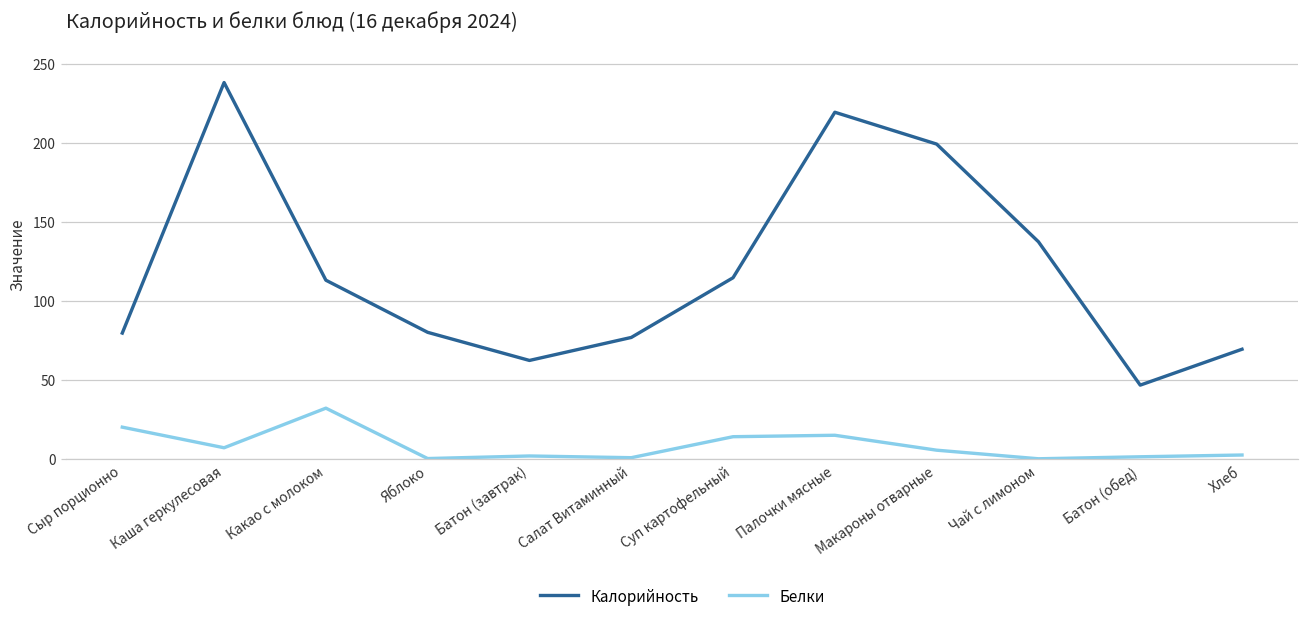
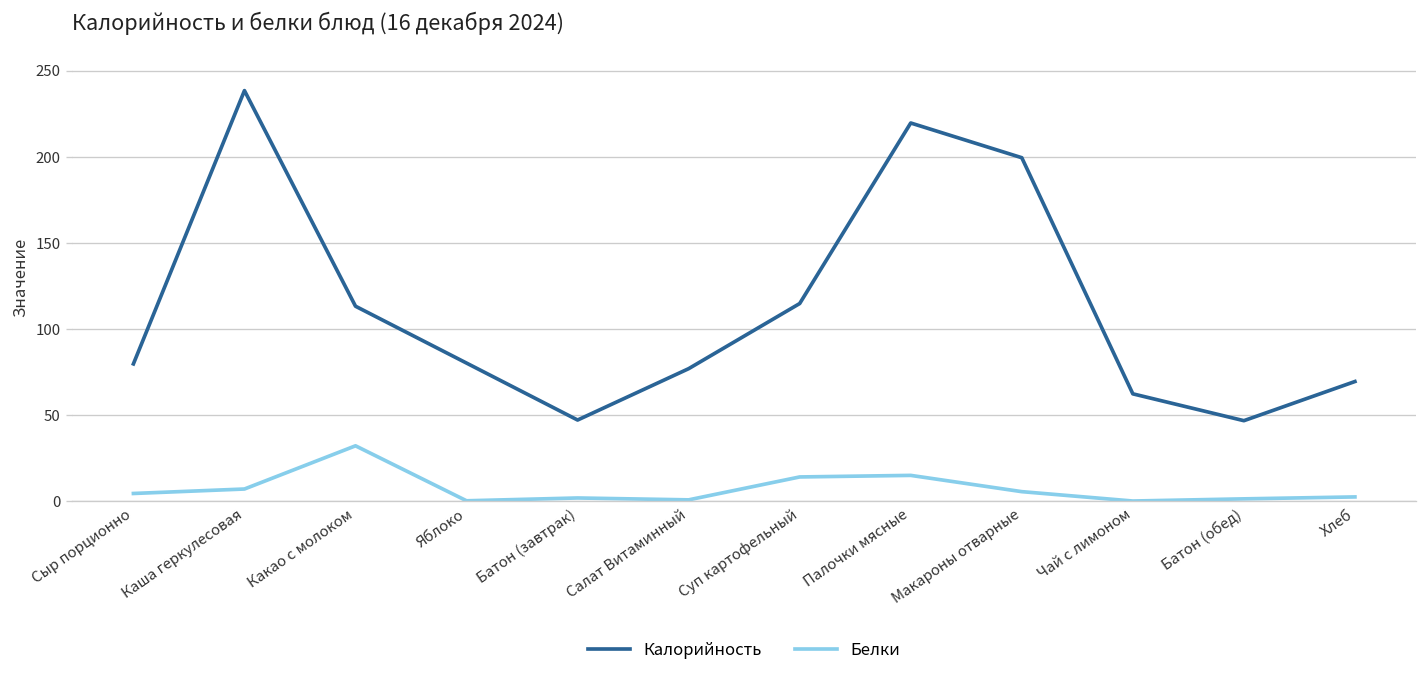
  {
    "Калорийность": {
      "Сыр порционно": 80,
      "Каша геркулесовая": 238,
      "Какао с молоком": 113,
      "Яблоко": 80,
-     "Батон (завтрак)": 63,
+     "Батон (завтрак)": 47,
      "Салат Витаминный": 77,
      "Суп картофельный": 115,
      "Палочки мясные": 220,
      "Макароны отварные": 199,
-     "Чай с лимоном": 138,
+     "Чай с лимоном": 62,
      "Батон (обед)": 47,
      "Хлеб": 70
    },
    "Белки": {
-     "Сыр порционно": 20,
+     "Сыр порционно": 5,
      "Каша геркулесовая": 7,
      "Какао с молоком": 32,
      "Яблоко": 0,
      "Батон (завтрак)": 2,
      "Салат Витаминный": 1,
      "Суп картофельный": 14,
      "Палочки мясные": 15,
      "Макароны отварные": 6,
      "Чай с лимоном": 0,
      "Батон (обед)": 2,
      "Хлеб": 3
    }
  }
